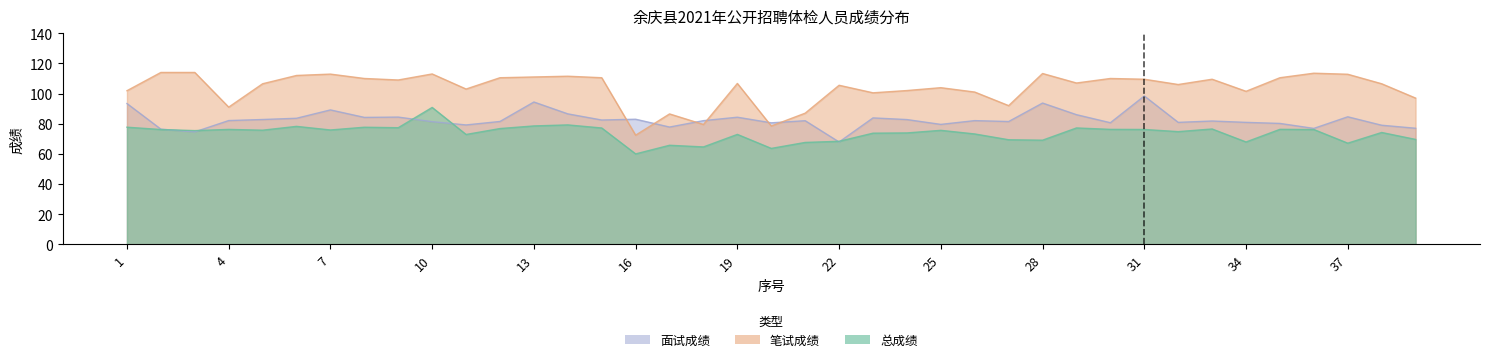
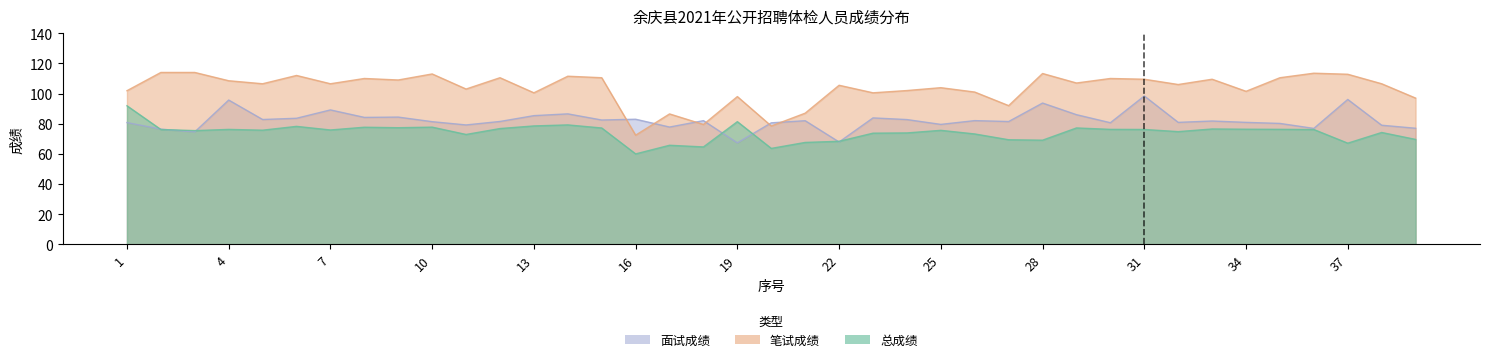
  {
    "面试成绩": {
-     "1": 93,
-     "4": 82,
+     "1": 81,
+     "4": 96,
      "7": 89,
      "10": 81,
-     "13": 94,
+     "13": 85,
      "16": 83,
-     "19": 84,
+     "19": 67,
      "25": 80,
      "28": 94,
      "31": 98,
      "34": 81,
-     "37": 85
+     "37": 96
    },
    "笔试成绩": {
      "1": 102,
-     "4": 91,
-     "7": 113,
+     "4": 109,
+     "7": 107,
      "10": 113,
-     "13": 111,
+     "13": 101,
      "16": 72,
-     "19": 107,
+     "19": 98,
      "22": 106,
      "25": 104,
      "28": 113,
      "31": 110,
      "34": 102,
      "37": 113
    },
    "总成绩": {
-     "1": 78,
+     "1": 92,
      "4": 76,
      "7": 76,
-     "10": 91,
+     "10": 78,
      "13": 79,
      "16": 60,
-     "19": 73,
+     "19": 81,
      "25": 76,
      "28": 69,
      "31": 76,
-     "34": 68,
+     "34": 76,
      "37": 67
    }
  }
